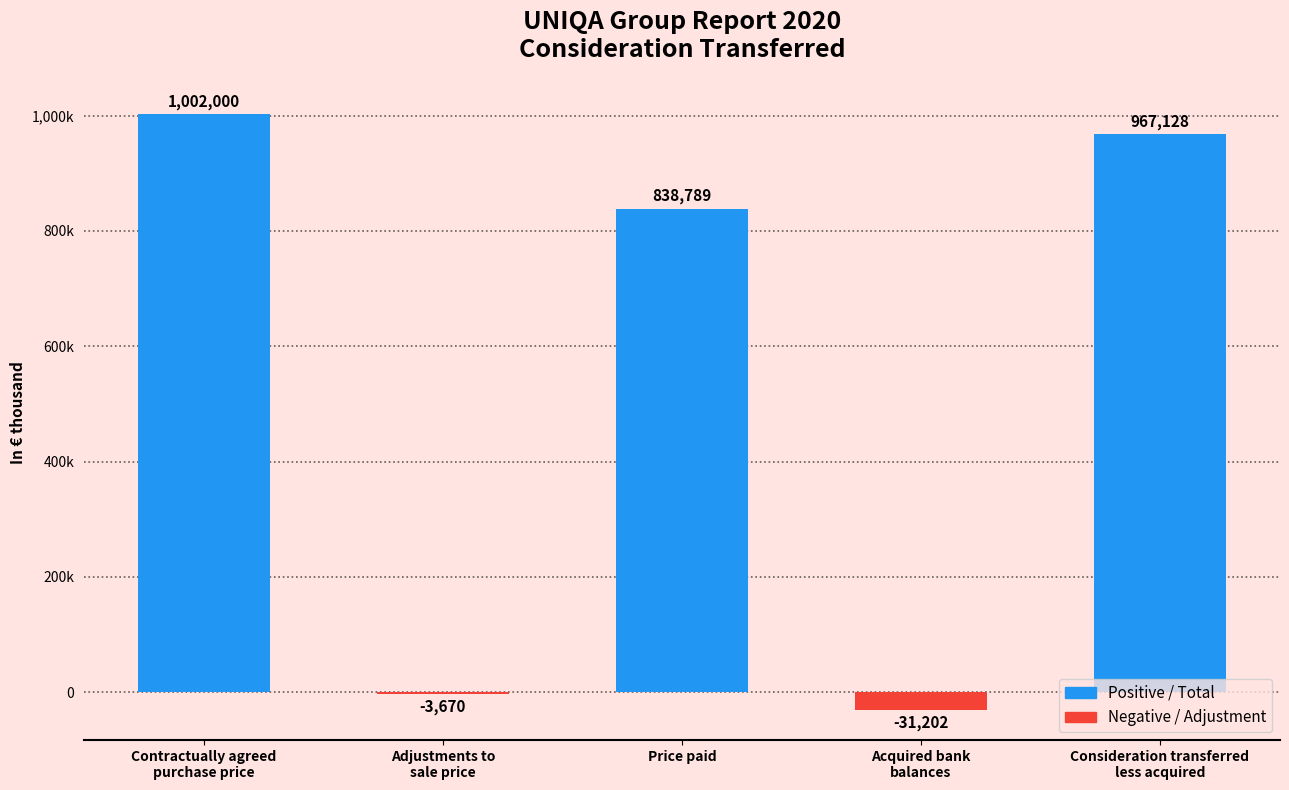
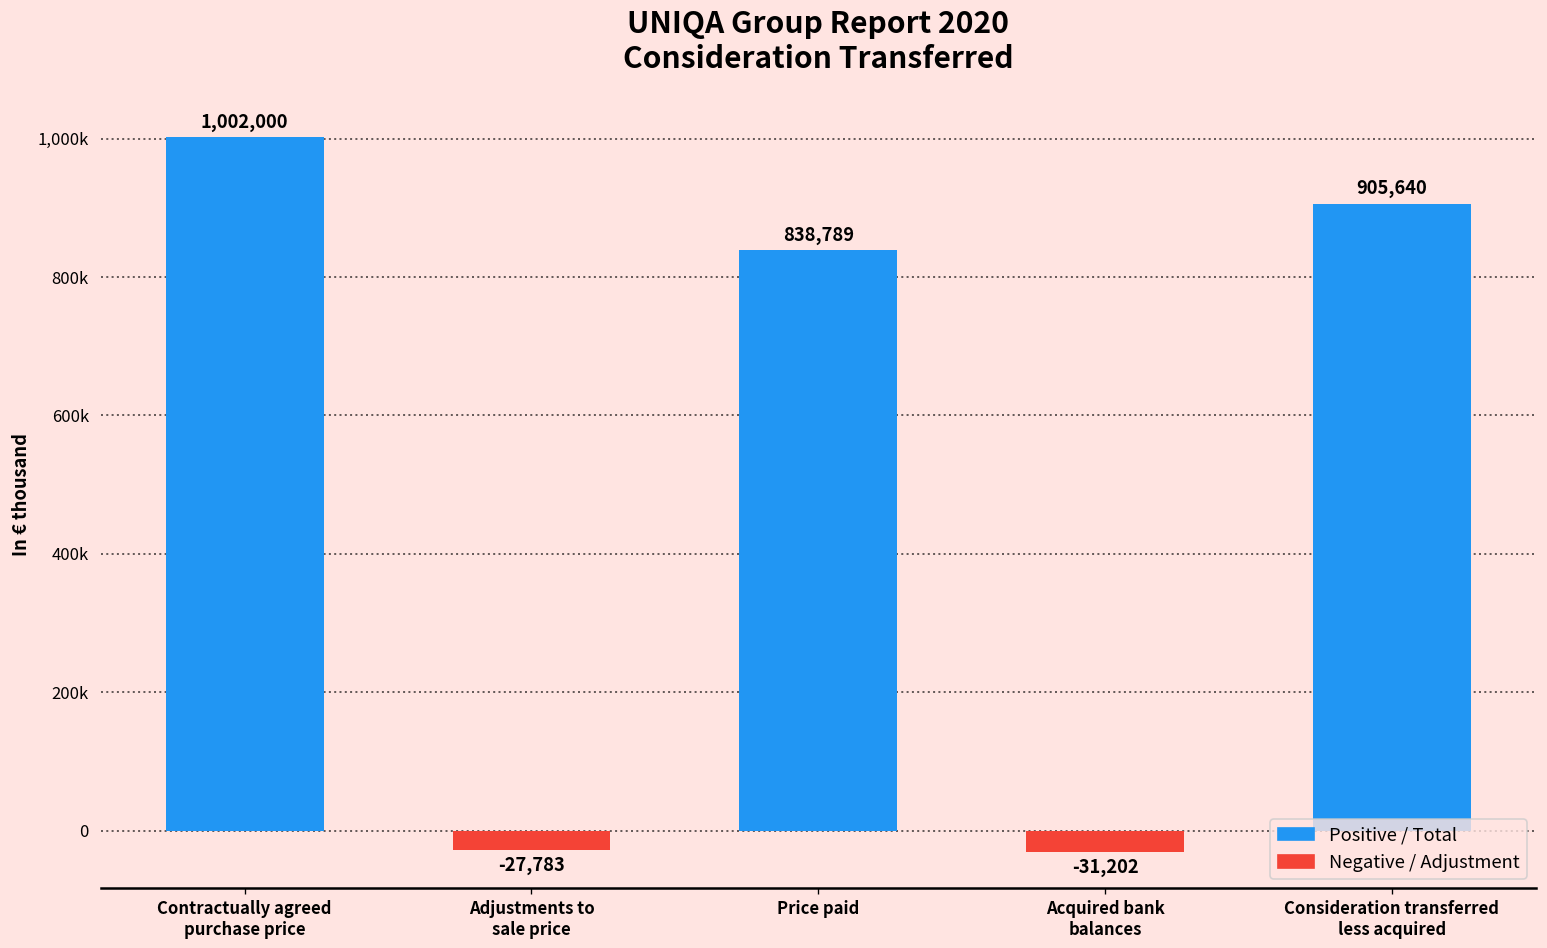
  {
    "Contractually agreed purchase price": "1,002,000",
-   "Adjustments to sale price": "-3,670",
+   "Adjustments to sale price": "-27,783",
    "Price paid": "838,789",
    "Acquired bank balances": "-31,202",
-   "Consideration transferred less acquired": "967,128"
+   "Consideration transferred less acquired": "905,640"
  }
